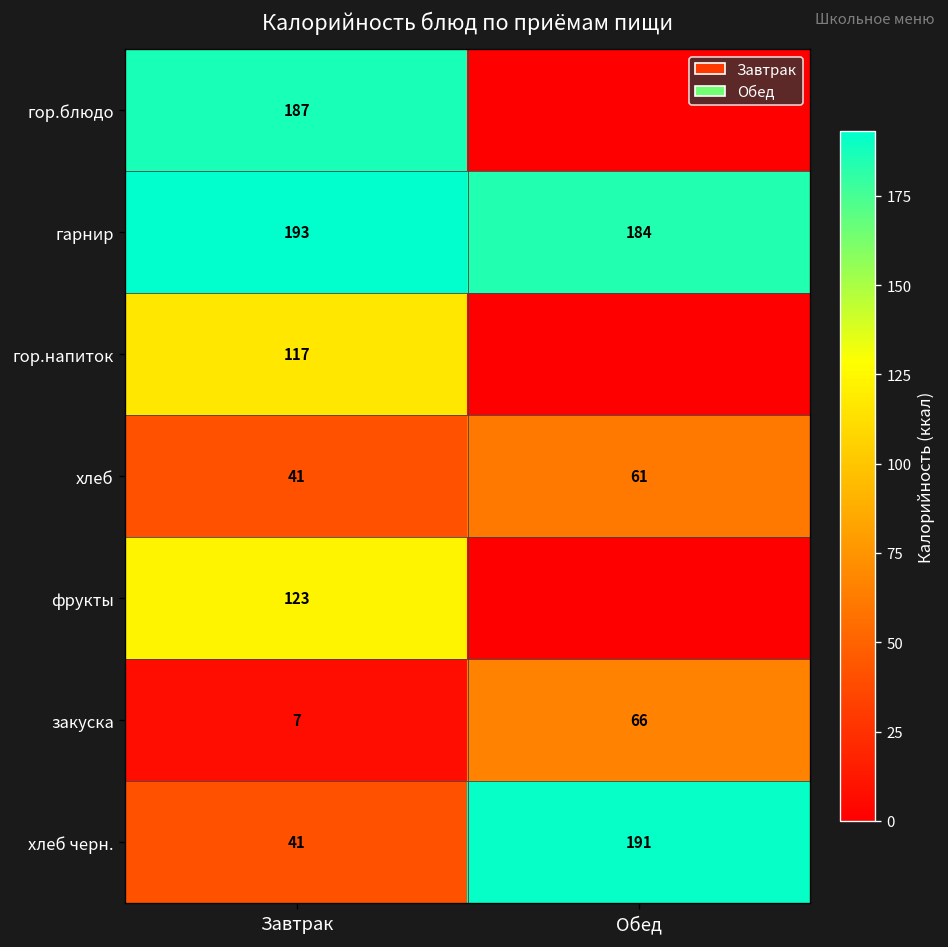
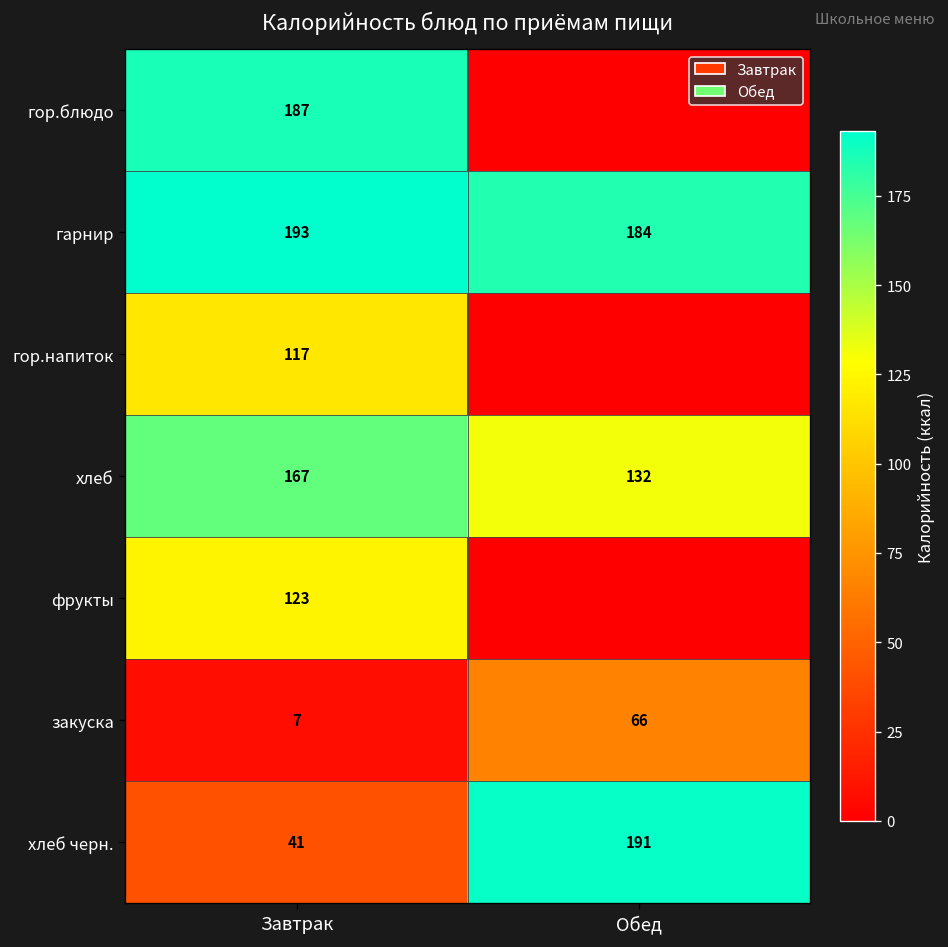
  {
    "гор.блюдо": {
      "Завтрак": 187
    },
    "гарнир": {
      "Завтрак": 193,
      "Обед": 184
    },
    "гор.напиток": {
      "Завтрак": 117
    },
    "хлеб": {
-     "Завтрак": 41,
-     "Обед": 61
+     "Завтрак": 167,
+     "Обед": 132
    },
    "фрукты": {
      "Завтрак": 123
    },
    "закуска": {
      "Завтрак": 7,
      "Обед": 66
    },
    "хлеб черн.": {
      "Завтрак": 41,
      "Обед": 191
    }
  }
